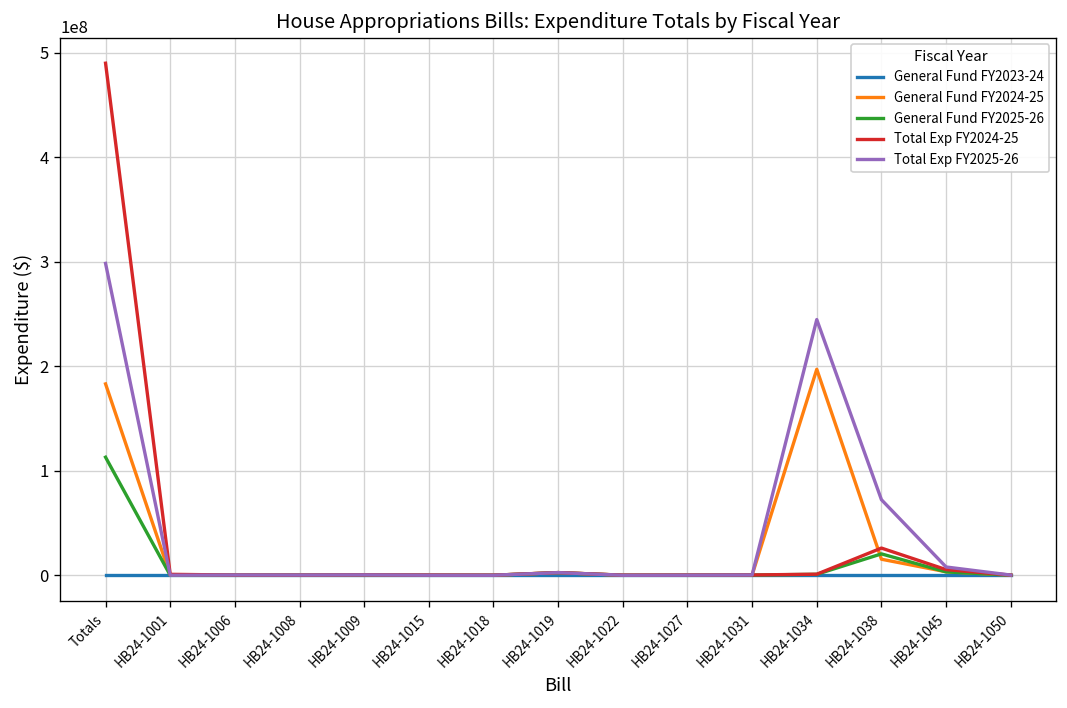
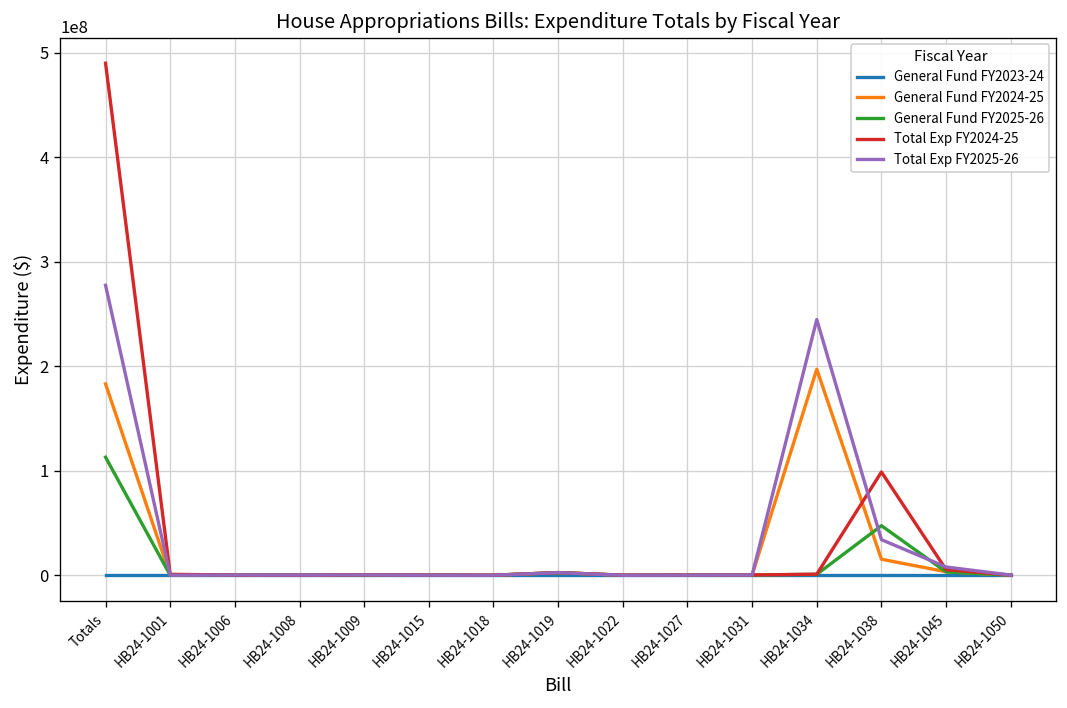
  {
    "General Fund FY2023-24": {
      "Totals": 0,
      "HB24-1038": 0,
      "HB24-1045": 0
    },
    "General Fund FY2024-25": {
      "Totals": 180000000,
      "HB24-1034": 200000000,
      "HB24-1038": 20000000
    },
    "General Fund FY2025-26": {
      "Totals": 110000000,
-     "HB24-1038": 20000000
+     "HB24-1038": 50000000
    },
    "Total Exp FY2024-25": {
      "Totals": 490000000,
-     "HB24-1038": 30000000
+     "HB24-1038": 100000000
    },
    "Total Exp FY2025-26": {
-     "Totals": 300000000,
+     "Totals": 280000000,
      "HB24-1034": 240000000,
-     "HB24-1038": 70000000
+     "HB24-1038": 30000000
    }
  }
